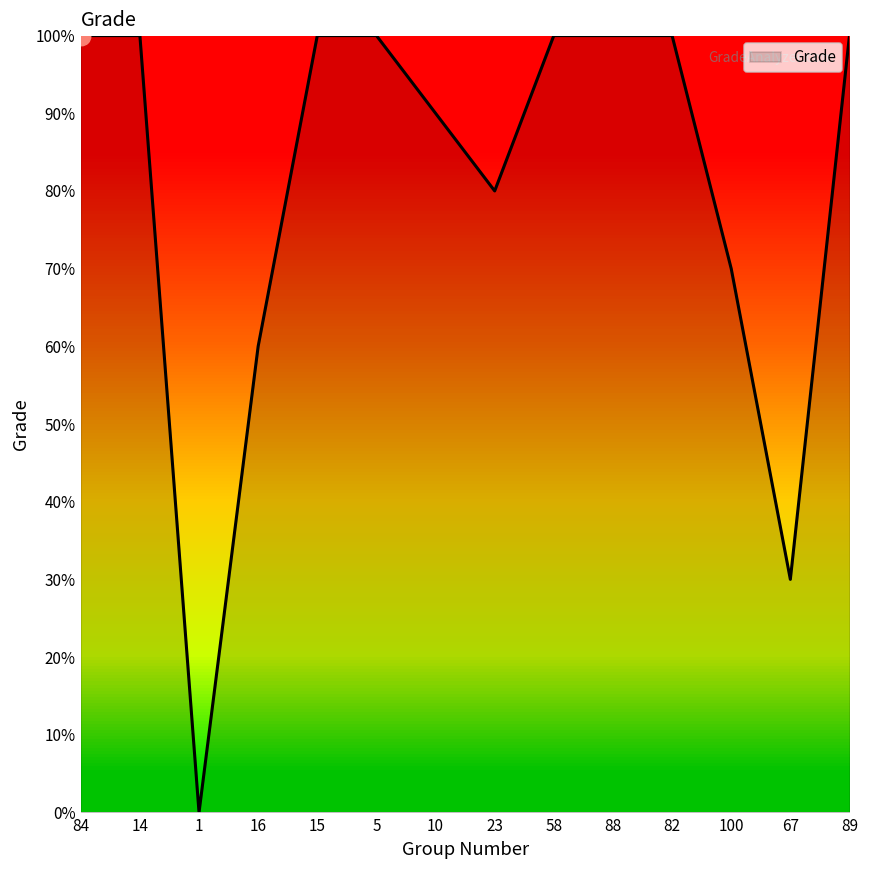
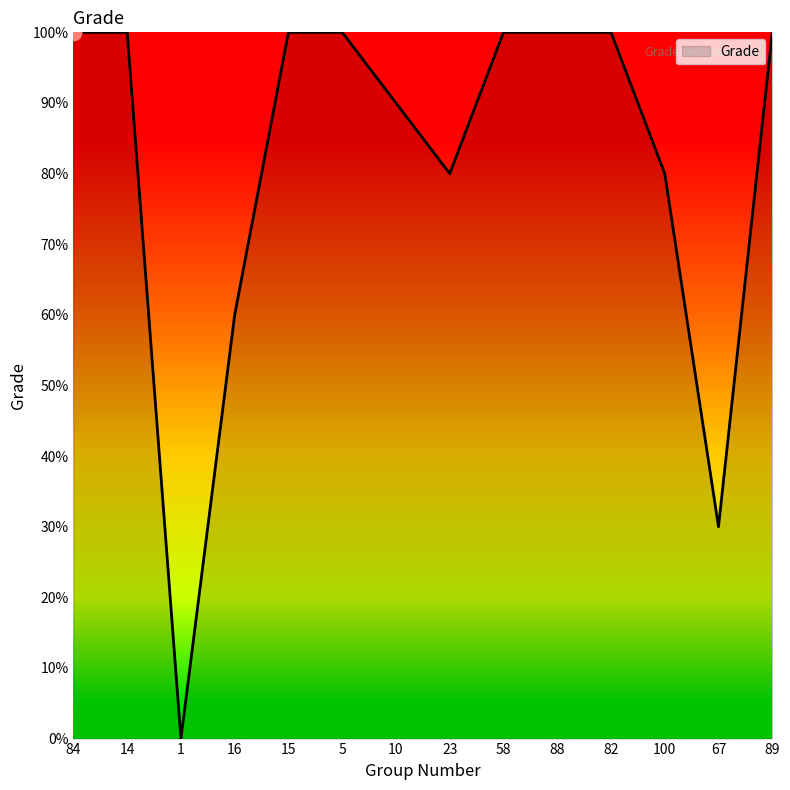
  {
    "Grade": {
      "14": "100%",
      "1": "0%",
      "16": "60%",
      "15": "100%",
      "5": "100%",
      "10": "90%",
      "23": "80%",
      "58": "100%",
      "88": "100%",
      "82": "100%",
-     "100": "70%",
+     "100": "80%",
      "67": "30%",
      "89": "100%"
    }
  }
